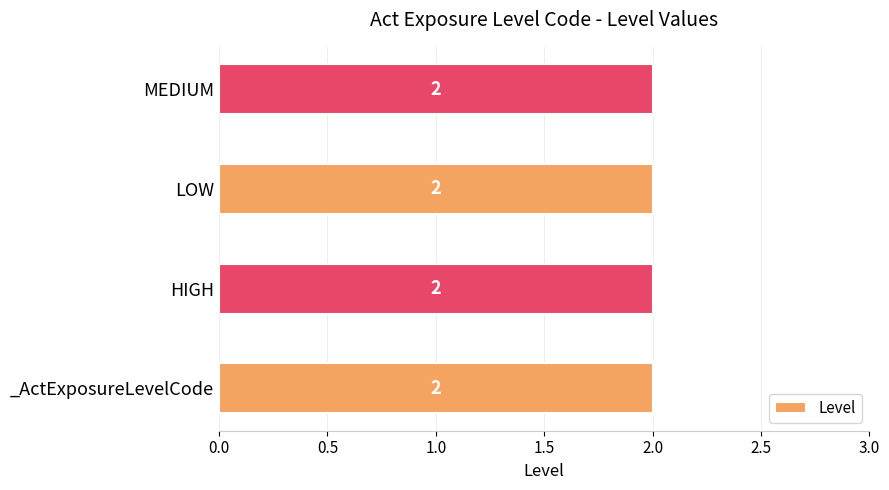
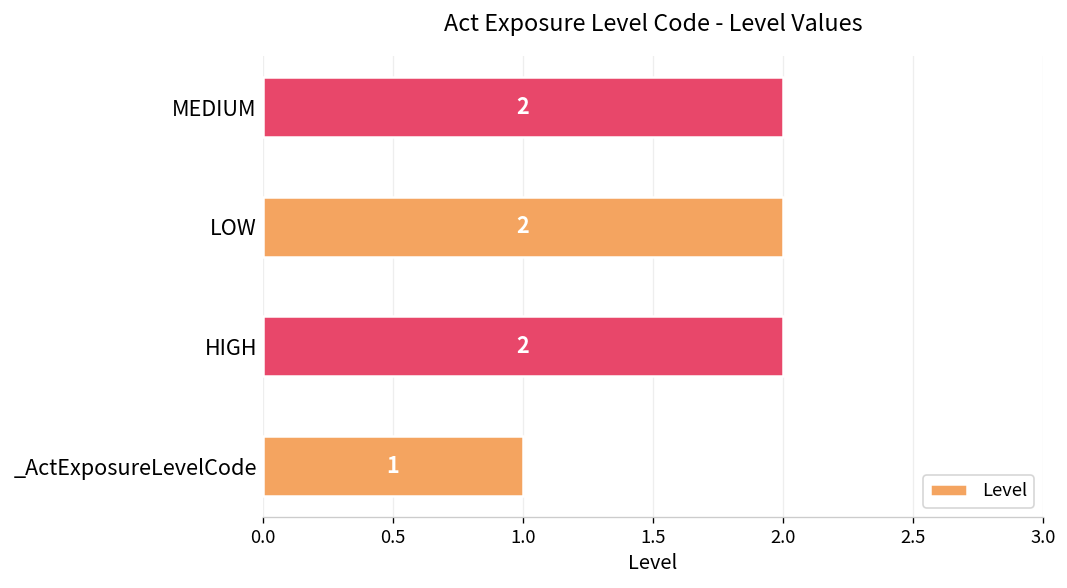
  {
    "MEDIUM": 2,
    "LOW": 2,
    "HIGH": 2,
-   "_ActExposureLevelCode": 2
+   "_ActExposureLevelCode": 1
  }
